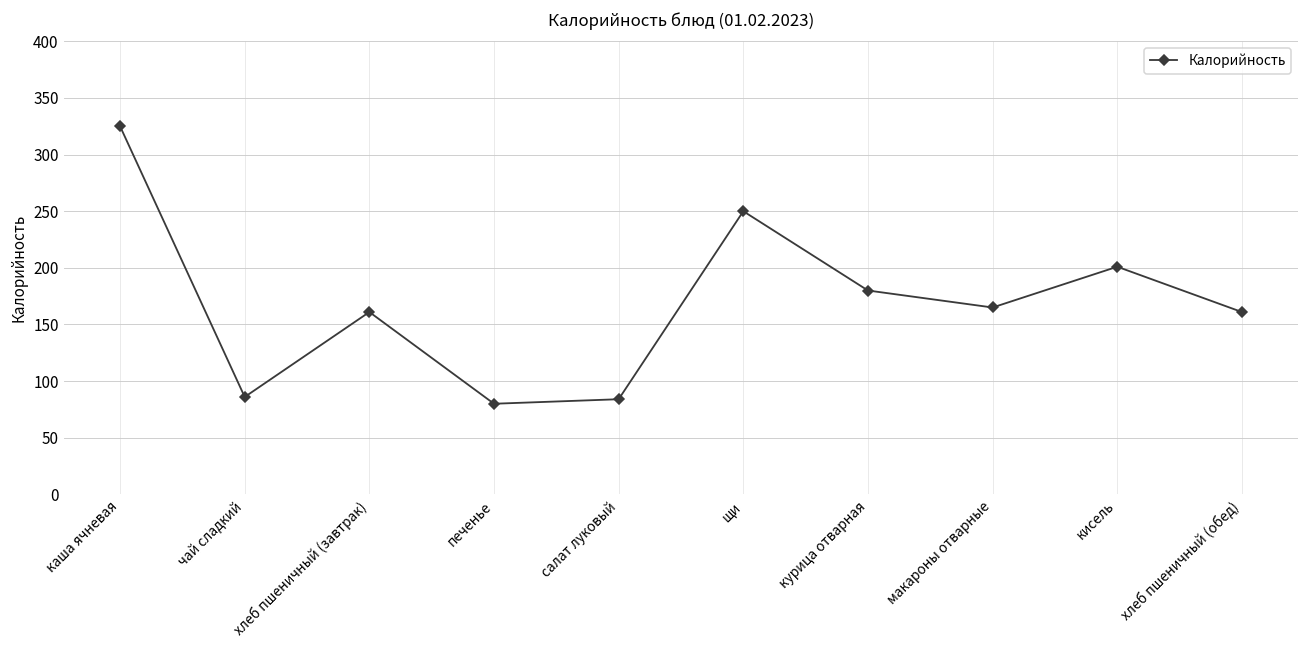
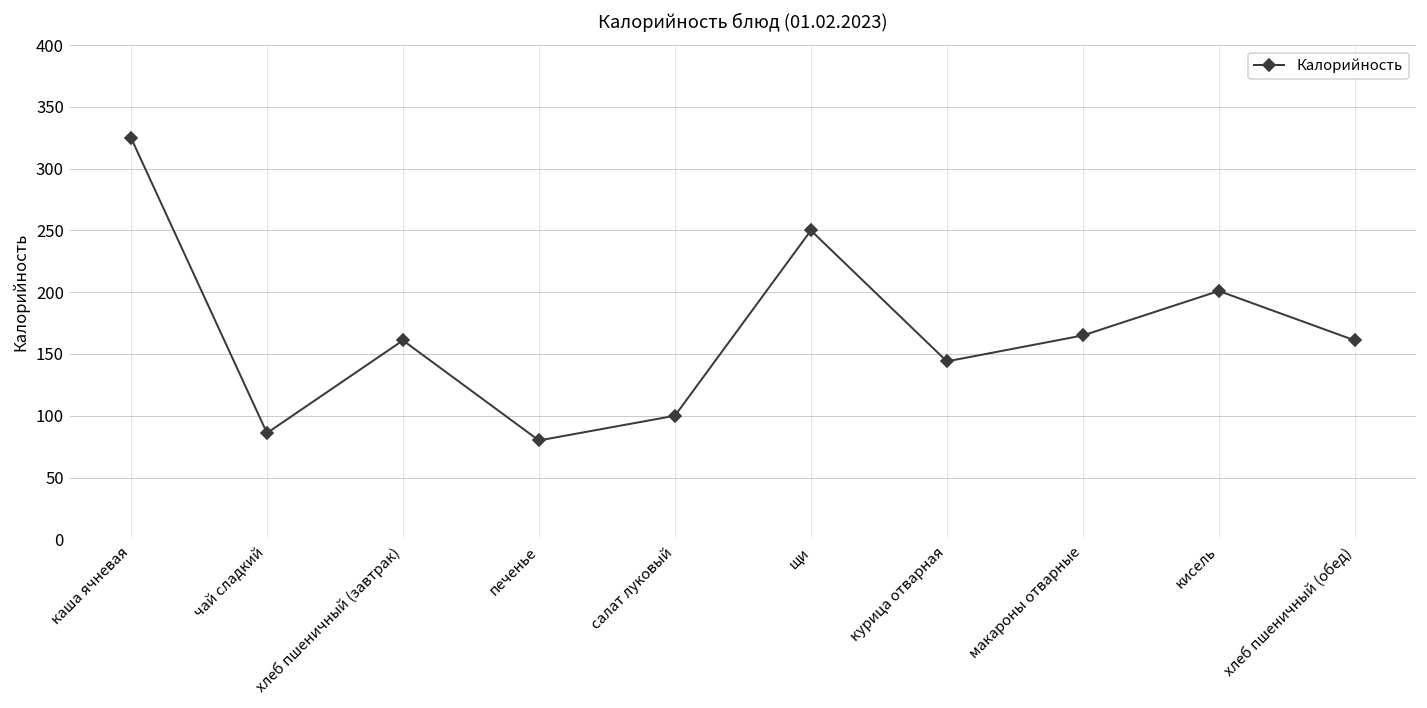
  {
    "каша ячневая": 325,
    "чай сладкий": 86,
    "хлеб пшеничный (завтрак)": 161,
    "печенье": 80,
-   "салат луковый": 84,
+   "салат луковый": 100,
    "щи": 250,
-   "курица отварная": 180,
+   "курица отварная": 144,
    "макароны отварные": 165,
    "кисель": 201,
    "хлеб пшеничный (обед)": 161
  }
